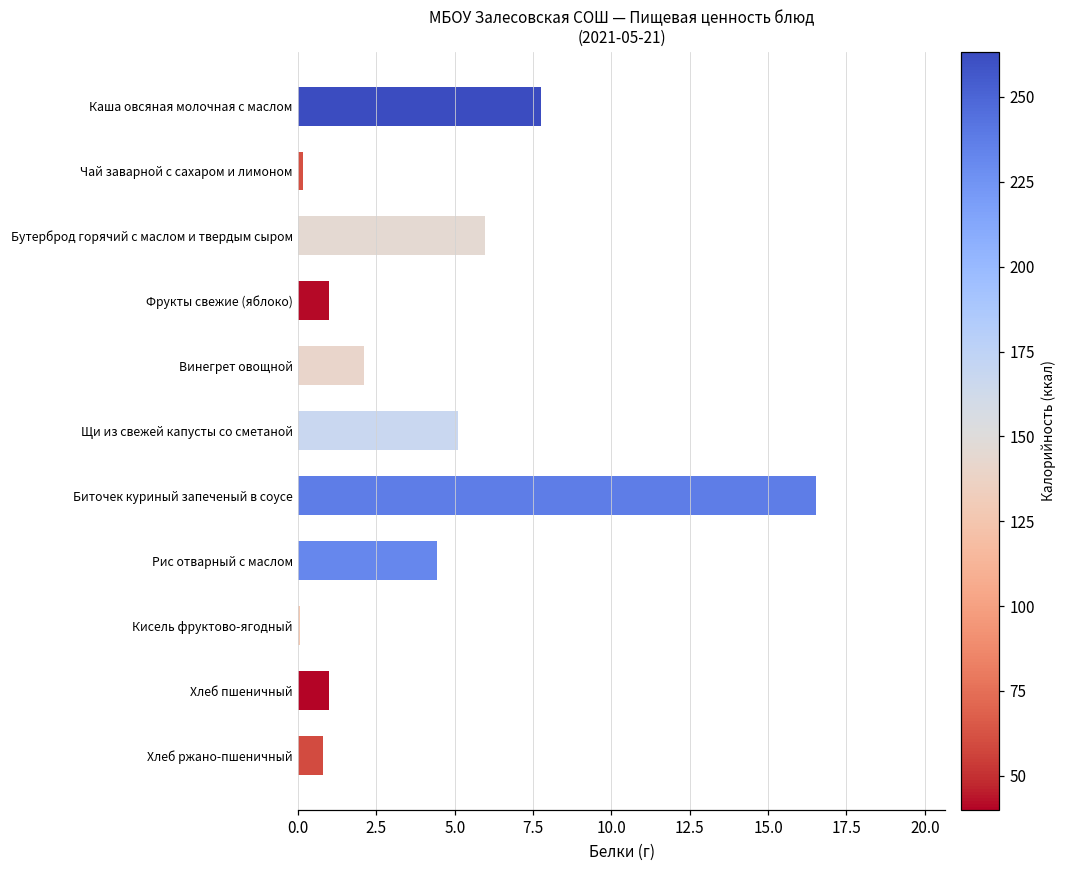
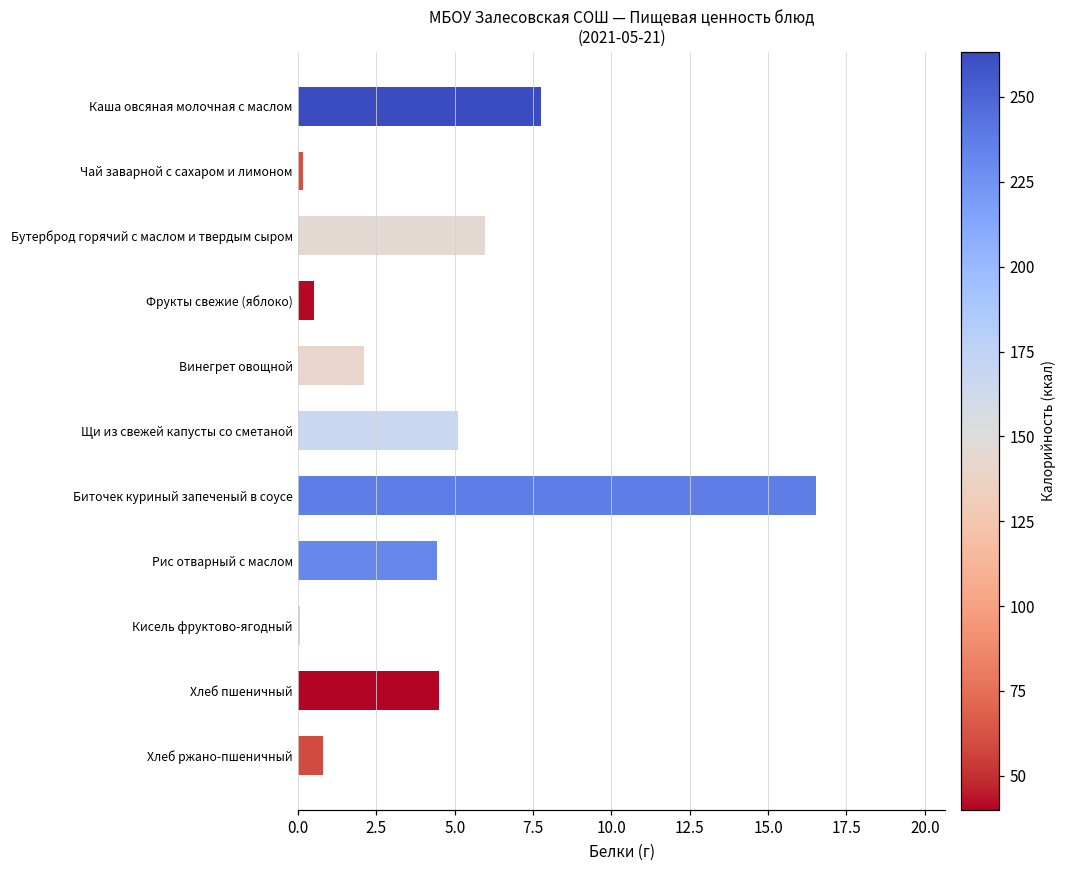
  {
    "Каша овсяная молочная с маслом": 7.8,
    "Чай заварной с сахаром и лимоном": 0.2,
    "Бутерброд горячий с маслом и твердым сыром": 6.0,
-   "Фрукты свежие (яблоко)": 1.0,
+   "Фрукты свежие (яблоко)": 0.5,
    "Винегрет овощной": 2.1,
    "Щи из свежей капусты со сметаной": 5.1,
    "Биточек куриный запеченый в соусе": 16.5,
    "Рис отварный с маслом": 4.4,
-   "Хлеб пшеничный": 1.0,
+   "Хлеб пшеничный": 4.5,
    "Хлеб ржано-пшеничный": 0.8
  }
